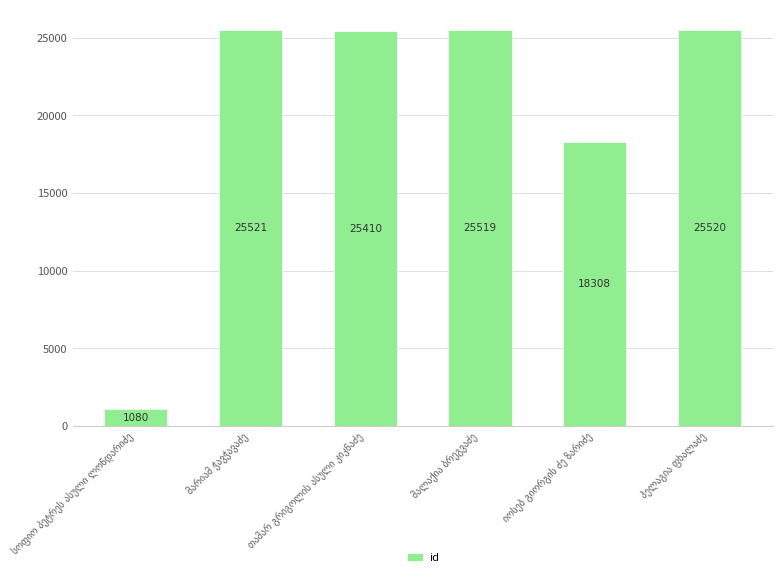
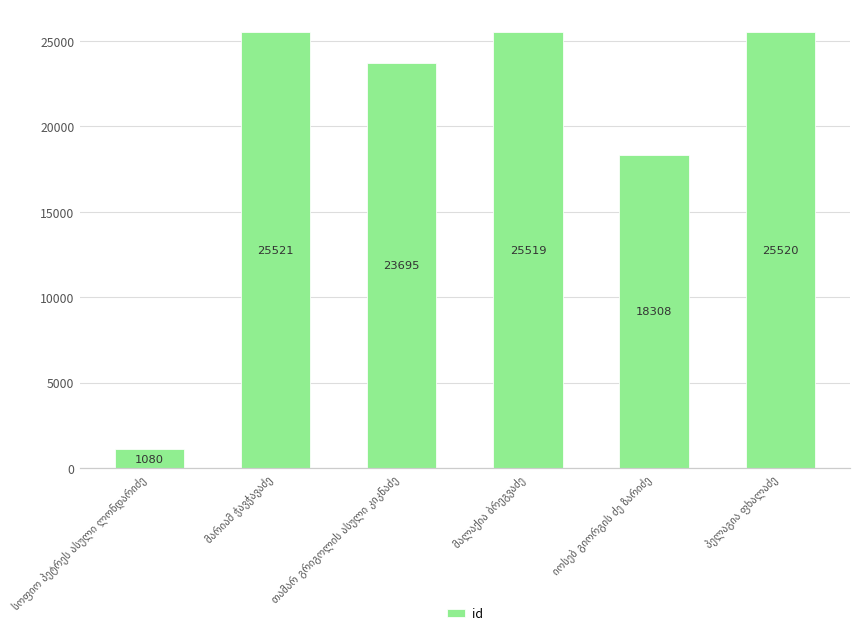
  {
    "სოფიო პეტრეს ასული ლონდარიძე": 1080,
    "მარიამ ჭავჭავაძე": 25521,
-   "თამარ გრიგოლის ასული კიკნაძე": 25410,
+   "თამარ გრიგოლის ასული კიკნაძე": 23695,
    "მალაქია ბრეგვაძე": 25519,
    "იოსებ გიორგის ძე ზარიძე": 18308,
    "პელაგია ფხალაძე": 25520
  }
